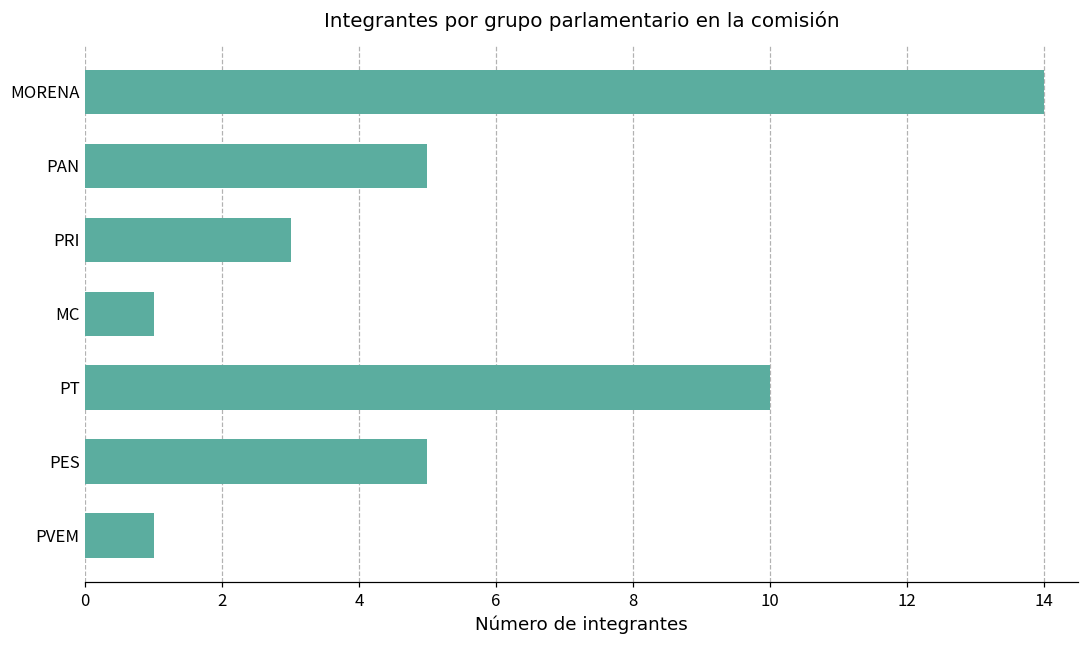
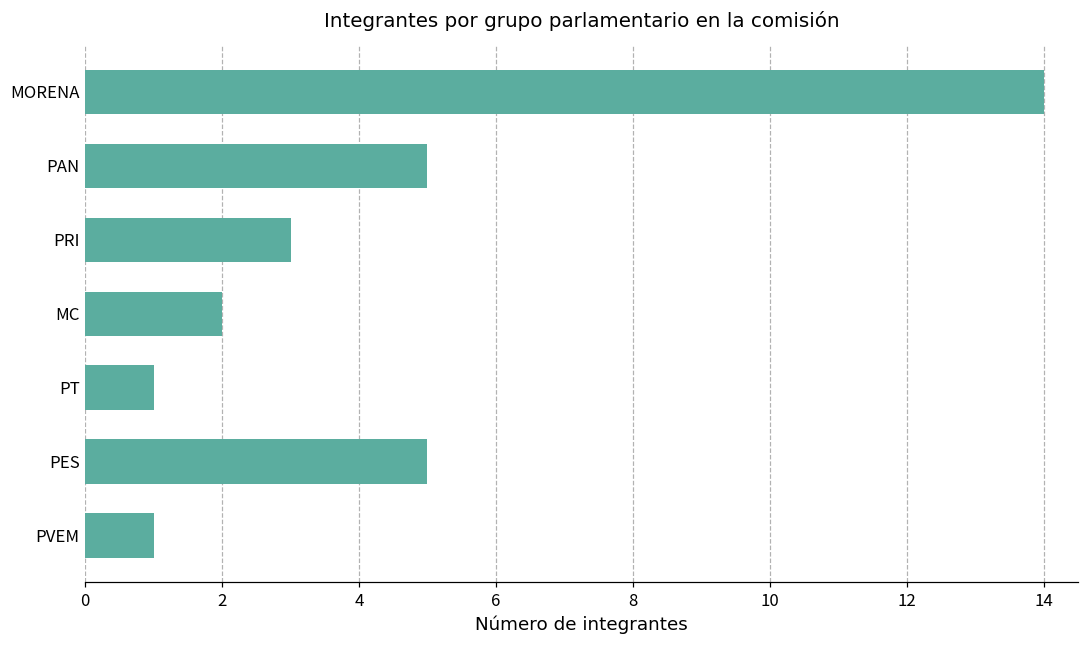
  {
    "MORENA": 14,
    "PAN": 5,
    "PRI": 3,
-   "MC": 1,
-   "PT": 10,
+   "MC": 2,
+   "PT": 1,
    "PES": 5,
    "PVEM": 1
  }
